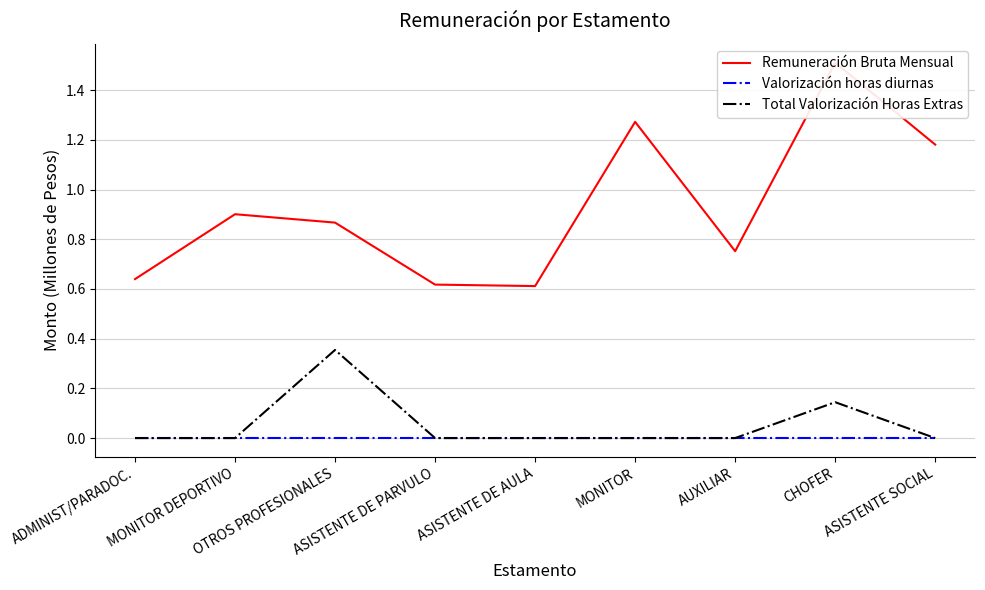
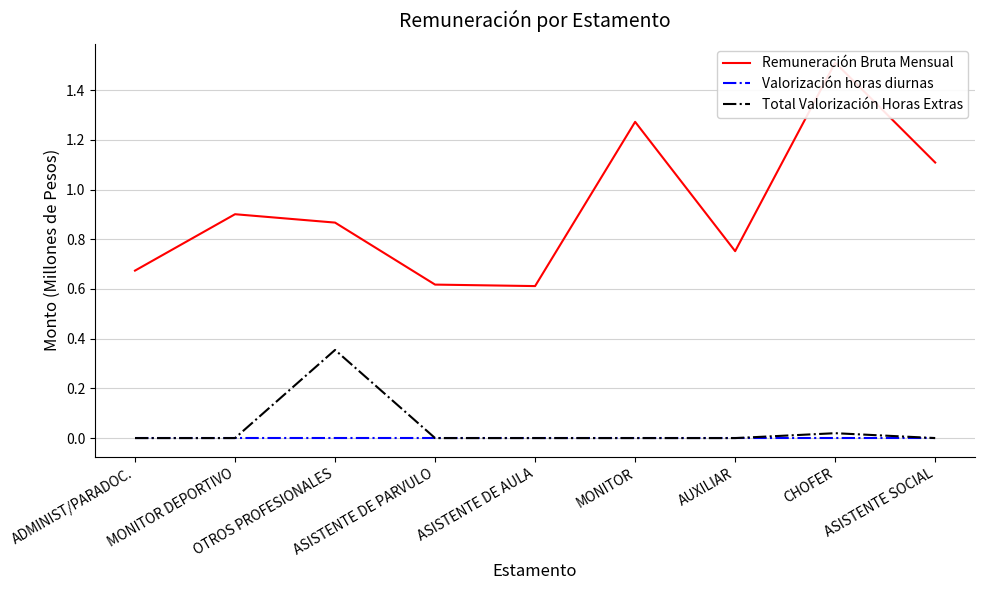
  {
    "Remuneración Bruta Mensual": {
-     "ADMINIST/PARADOC.": 0.64,
+     "ADMINIST/PARADOC.": 0.67,
      "MONITOR DEPORTIVO": 0.90,
      "OTROS PROFESIONALES": 0.87,
      "ASISTENTE DE PARVULO": 0.62,
      "ASISTENTE DE AULA": 0.61,
      "MONITOR": 1.27,
      "AUXILIAR": 0.75,
-     "ASISTENTE SOCIAL": 1.18
+     "ASISTENTE SOCIAL": 1.11
    },
    "Valorización horas diurnas": {
      "OTROS PROFESIONALES": 0.00,
      "CHOFER": 0.00
    },
    "Total Valorización Horas Extras": {
      "OTROS PROFESIONALES": 0.35,
-     "CHOFER": 0.14
+     "CHOFER": 0.02
    }
  }
